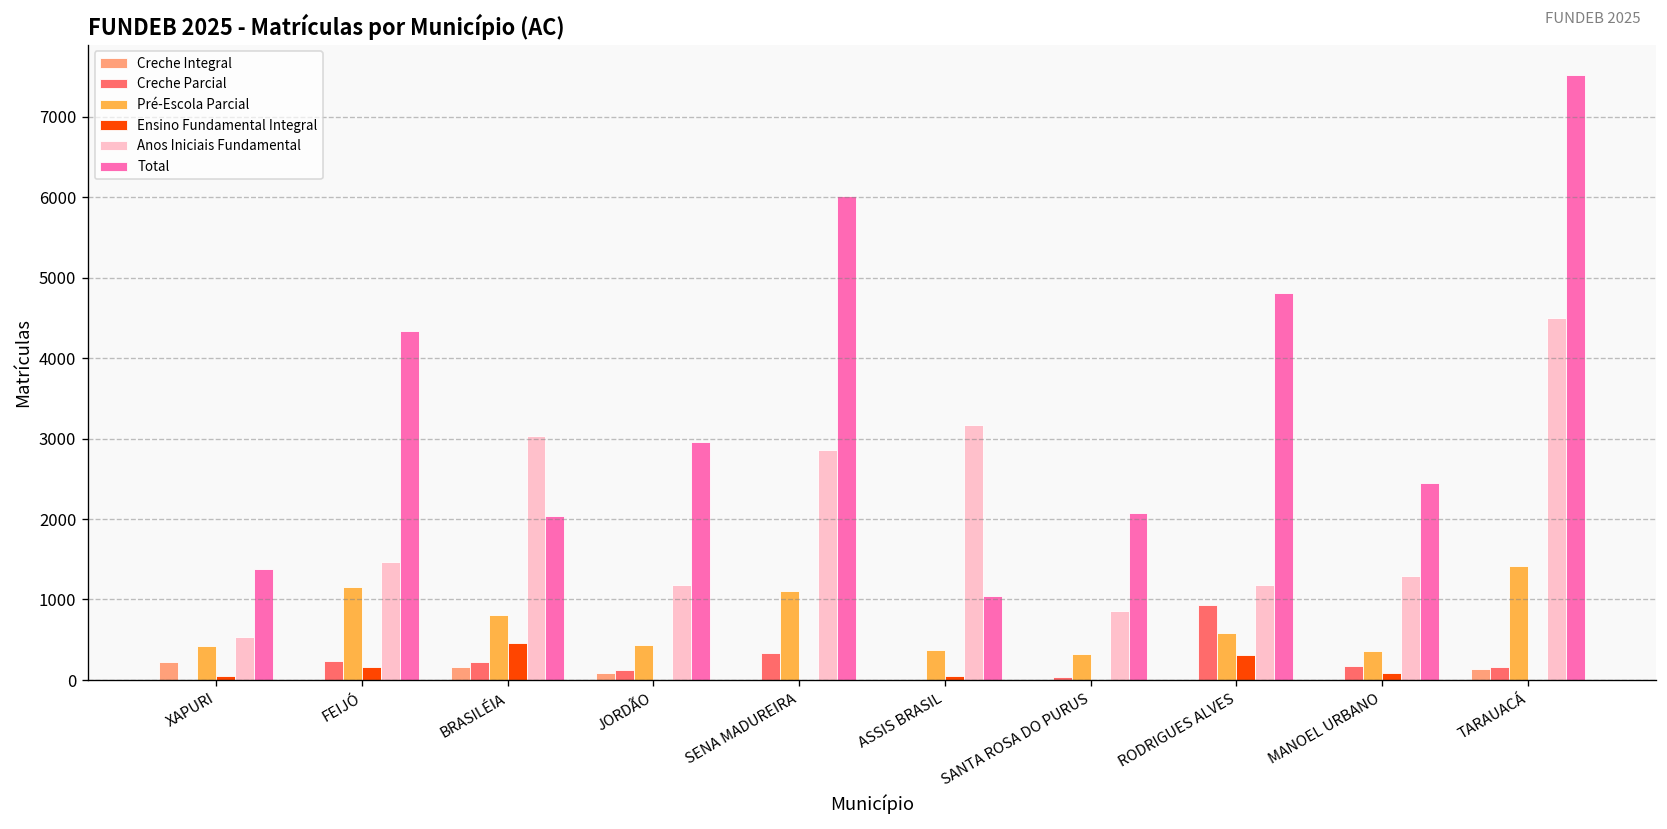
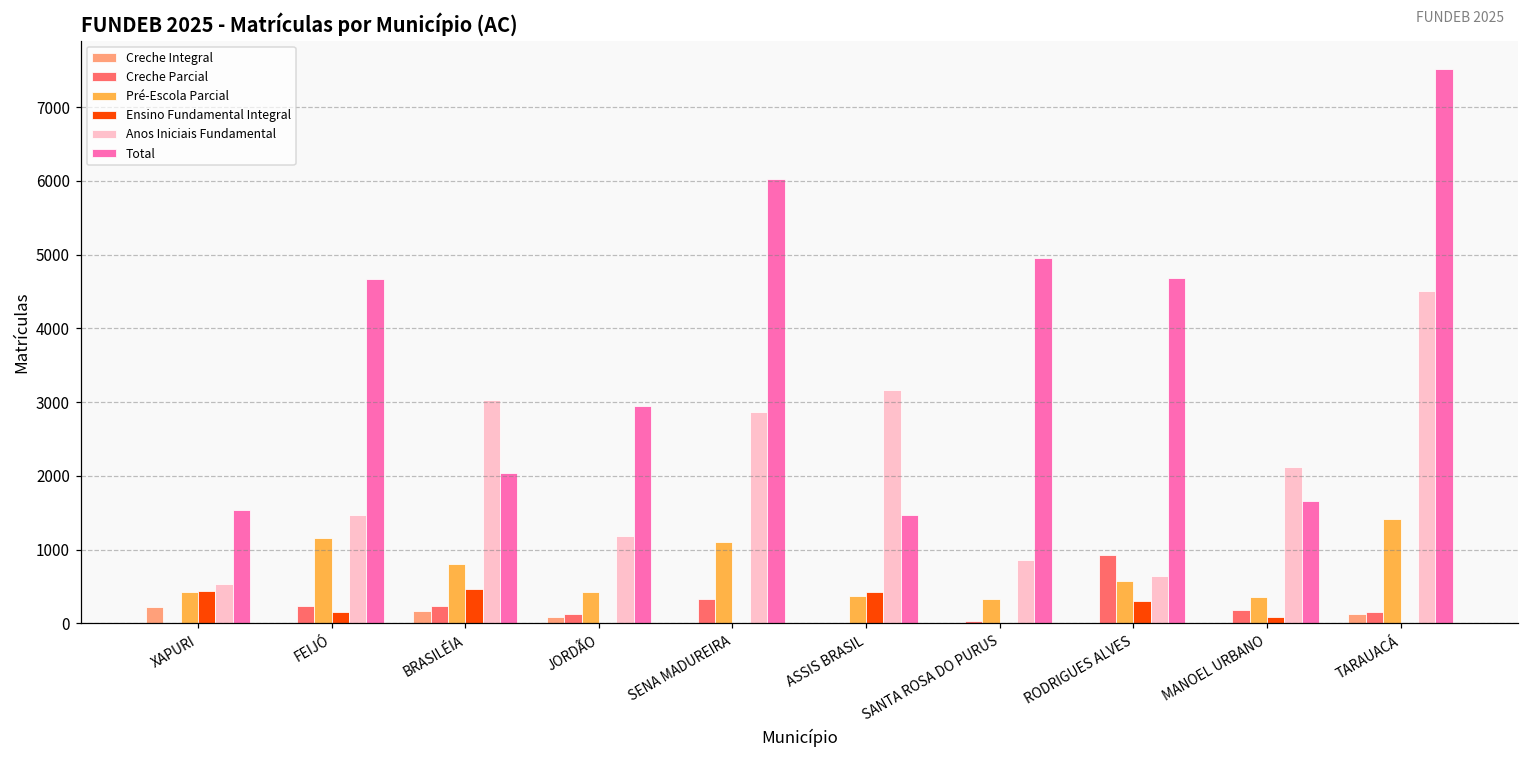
  {
    "Ensino Fundamental Integral": {
-     "XAPURI": 0,
+     "XAPURI": 400,
      "FEIJÓ": 200,
      "BRASILÉIA": 500,
      "JORDÃO": 0,
      "SENA MADUREIRA": 0,
-     "ASSIS BRASIL": 100,
+     "ASSIS BRASIL": 400,
      "SANTA ROSA DO PURUS": 0,
      "RODRIGUES ALVES": 300,
      "MANOEL URBANO": 100,
      "TARAUACÁ": 0
    },
    "Anos Iniciais Fundamental": {
      "XAPURI": 500,
      "FEIJÓ": 1500,
      "BRASILÉIA": 3000,
      "JORDÃO": 1200,
      "SENA MADUREIRA": 2900,
      "ASSIS BRASIL": 3200,
      "SANTA ROSA DO PURUS": 900,
-     "RODRIGUES ALVES": 1200,
-     "MANOEL URBANO": 1300,
+     "RODRIGUES ALVES": 600,
+     "MANOEL URBANO": 2100,
      "TARAUACÁ": 4500
    },
    "Total": {
-     "XAPURI": 1400,
-     "FEIJÓ": 4300,
+     "XAPURI": 1500,
+     "FEIJÓ": 4700,
      "BRASILÉIA": 2000,
      "JORDÃO": 3000,
      "SENA MADUREIRA": 6000,
-     "ASSIS BRASIL": 1000,
-     "SANTA ROSA DO PURUS": 2100,
-     "RODRIGUES ALVES": 4800,
-     "MANOEL URBANO": 2400,
+     "ASSIS BRASIL": 1500,
+     "SANTA ROSA DO PURUS": 5000,
+     "RODRIGUES ALVES": 4700,
+     "MANOEL URBANO": 1700,
      "TARAUACÁ": 7500
    }
  }
